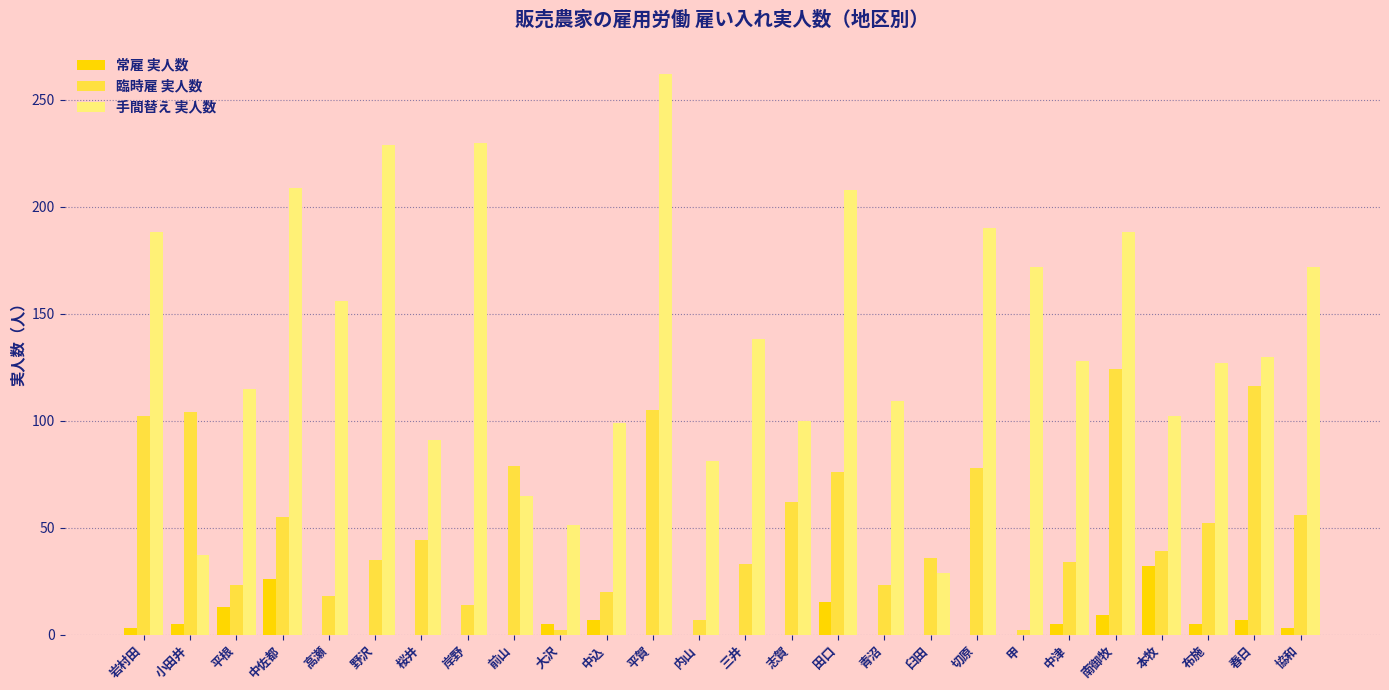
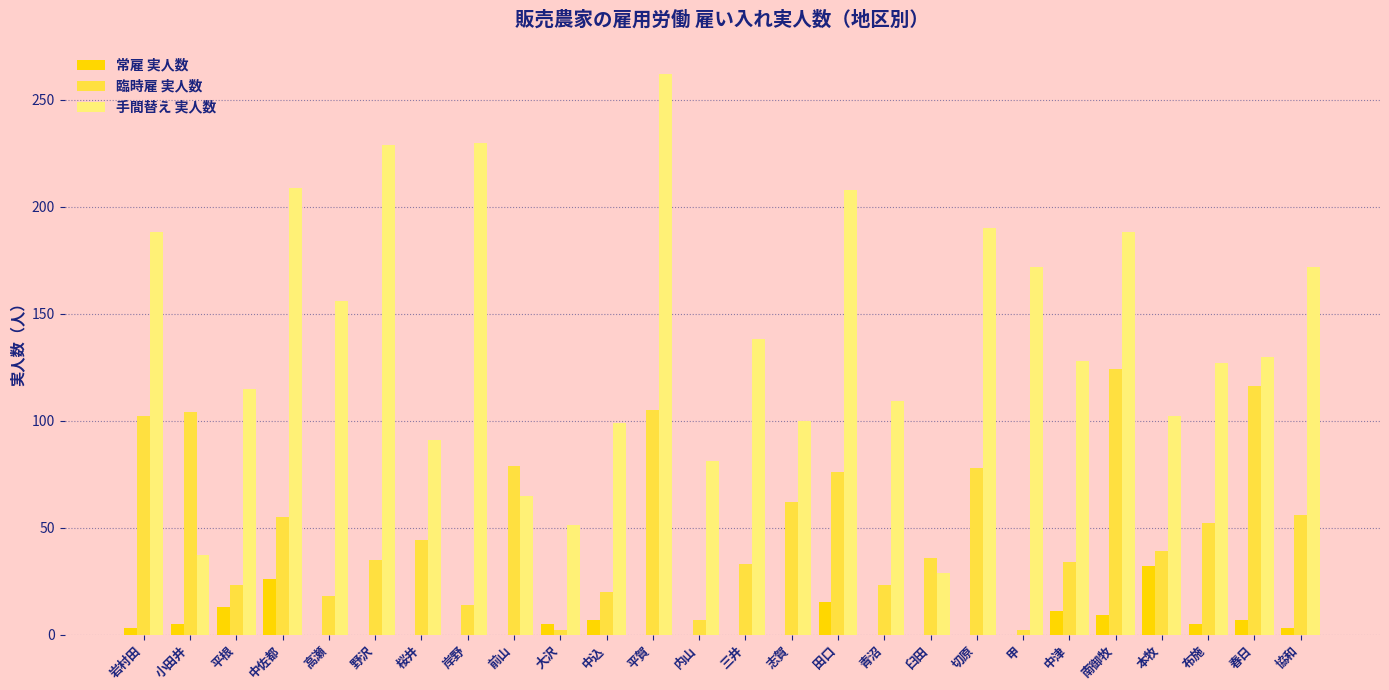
  {
    "常雇 実人数": {
      "岩村田": 3,
      "小田井": 5,
      "平根": 13,
      "中佐都": 26,
      "高瀬": 0,
      "野沢": 0,
      "桜井": 0,
      "岸野": 0,
      "前山": 0,
      "大沢": 5,
      "中込": 7,
      "平賀": 0,
      "内山": 0,
      "三井": 0,
      "志賀": 0,
      "田口": 15,
      "青沼": 0,
      "臼田": 0,
      "切原": 0,
      "甲": 0,
-     "中津": 5,
+     "中津": 11,
      "南御牧": 9,
      "本牧": 32,
      "布施": 5,
      "春日": 7,
      "協和": 3
    }
  }
